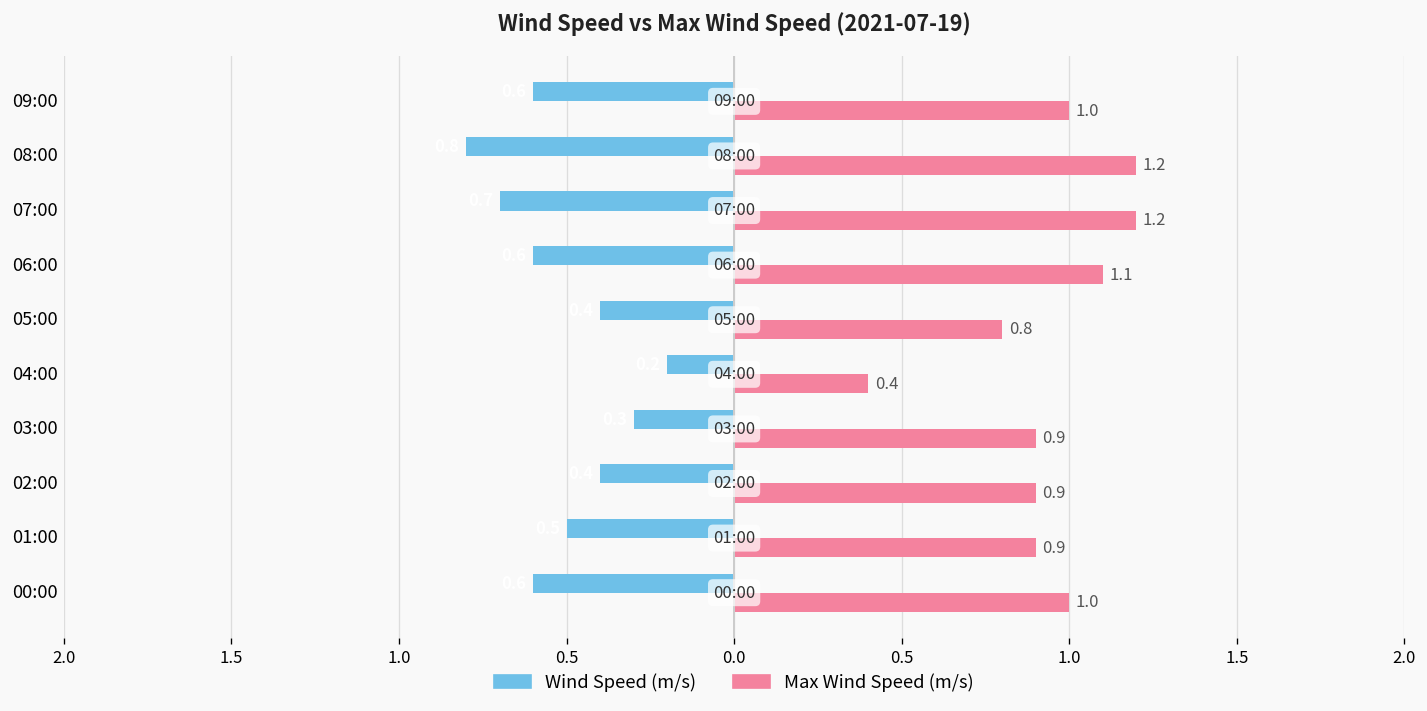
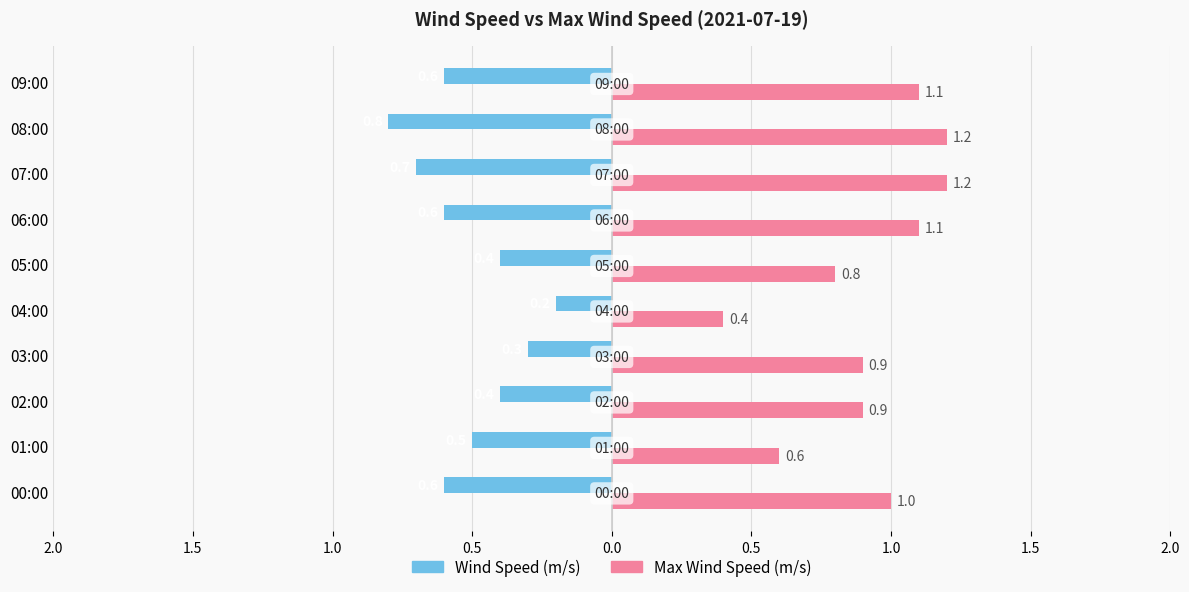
  {
    "Max Wind Speed (m/s)": {
-     "09:00": 1.0,
+     "09:00": 1.1,
      "08:00": 1.2,
      "07:00": 1.2,
      "06:00": 1.1,
      "05:00": 0.8,
      "04:00": 0.4,
      "03:00": 0.9,
      "02:00": 0.9,
-     "01:00": 0.9,
+     "01:00": 0.6,
      "00:00": 1.0
    }
  }
